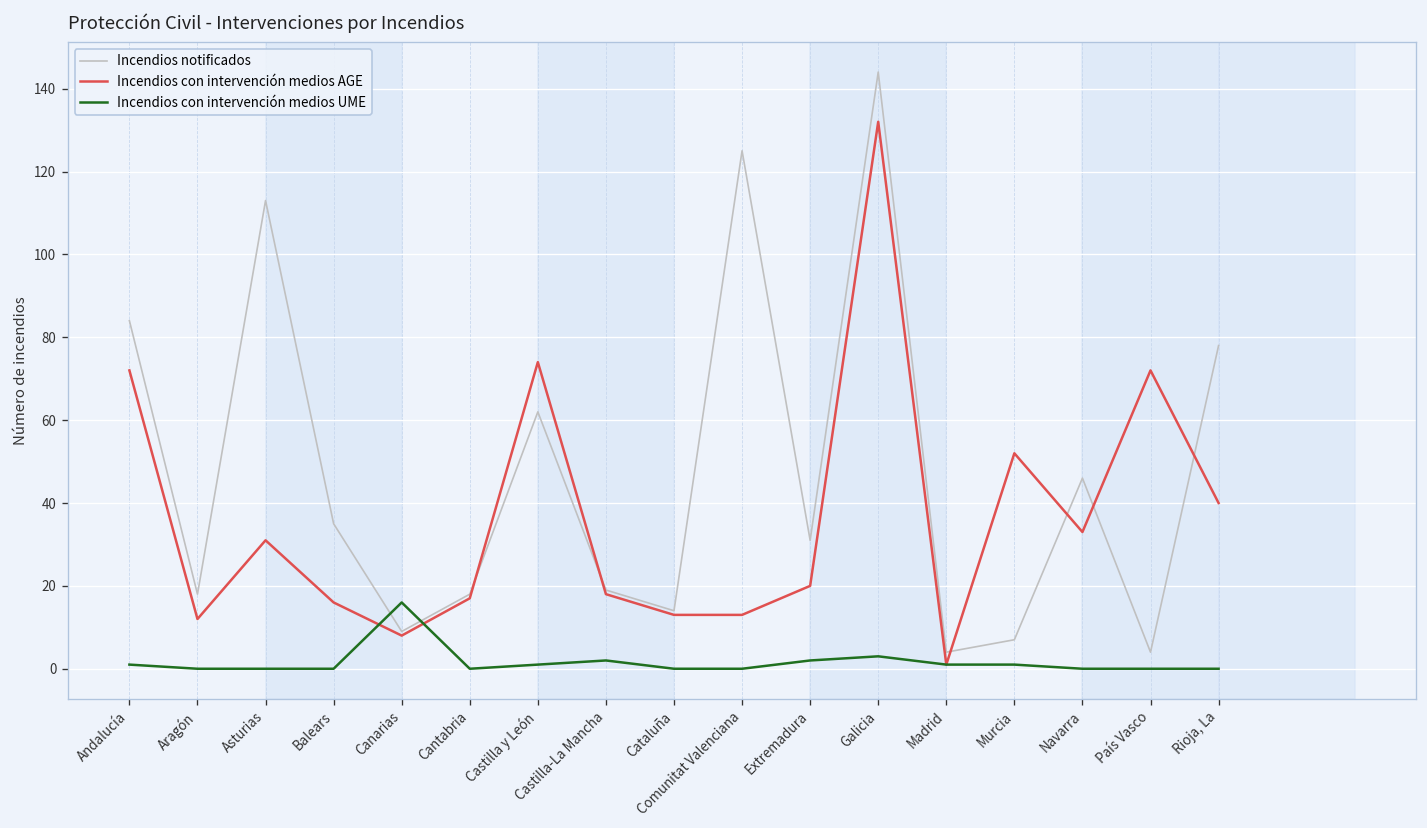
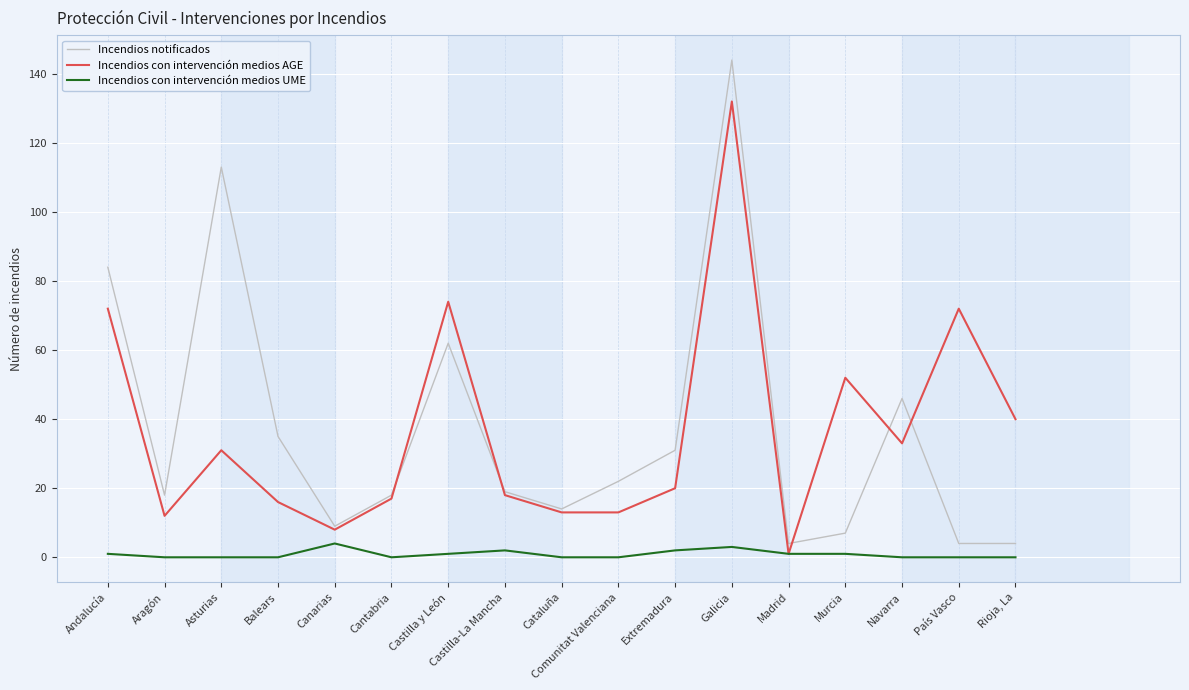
  {
    "Incendios notificados": {
      "Andalucía": 84,
      "Aragón": 18,
      "Asturias": 113,
      "Balears": 35,
      "Canarias": 9,
      "Cantabria": 18,
      "Castilla y León": 62,
      "Castilla-La Mancha": 19,
      "Cataluña": 14,
-     "Comunitat Valenciana": 125,
+     "Comunitat Valenciana": 22,
      "Extremadura": 31,
      "Galicia": 144,
      "Madrid": 4,
      "Murcia": 7,
      "Navarra": 46,
      "País Vasco": 4,
-     "Rioja, La": 78
+     "Rioja, La": 4
    },
    "Incendios con intervención medios AGE": {
      "Andalucía": 72,
      "Aragón": 12,
      "Asturias": 31,
      "Balears": 16,
      "Canarias": 8,
      "Cantabria": 17,
      "Castilla y León": 74,
      "Castilla-La Mancha": 18,
      "Cataluña": 13,
      "Comunitat Valenciana": 13,
      "Extremadura": 20,
      "Galicia": 132,
      "Murcia": 52,
      "Navarra": 33,
      "País Vasco": 72,
      "Rioja, La": 40
    },
    "Incendios con intervención medios UME": {
      "Andalucía": 1,
      "Aragón": 0,
      "Asturias": 0,
      "Balears": 0,
-     "Canarias": 16,
+     "Canarias": 4,
      "Cantabria": 0,
      "Castilla y León": 1,
      "Castilla-La Mancha": 2,
      "Cataluña": 0,
      "Comunitat Valenciana": 0,
      "Extremadura": 2,
      "Galicia": 3,
      "Murcia": 1,
      "Navarra": 0,
      "País Vasco": 0,
      "Rioja, La": 0
    }
  }
